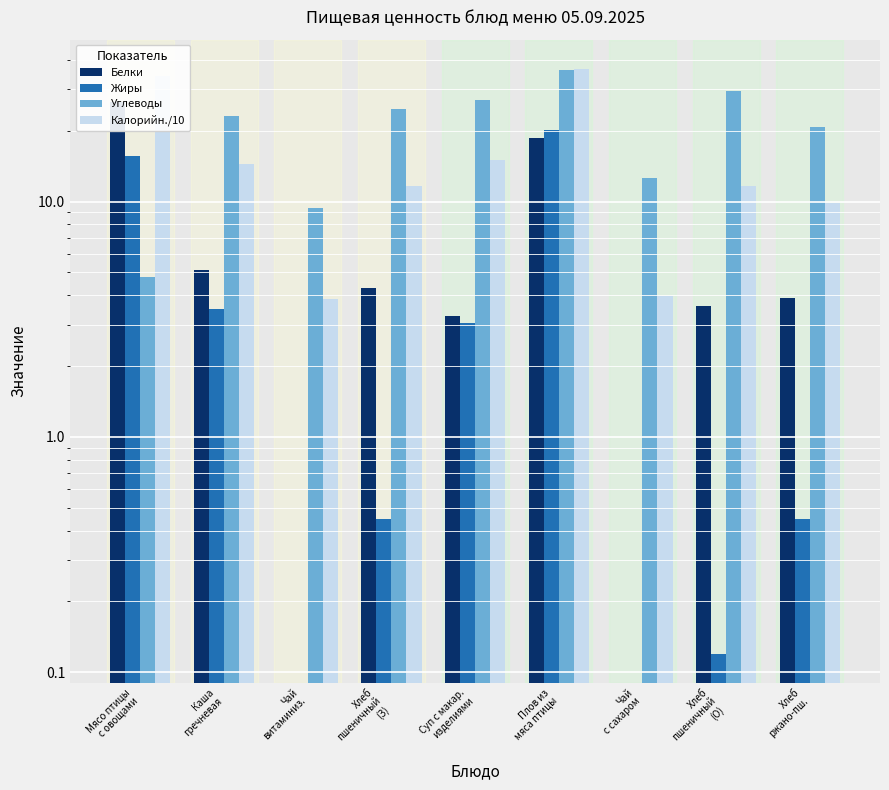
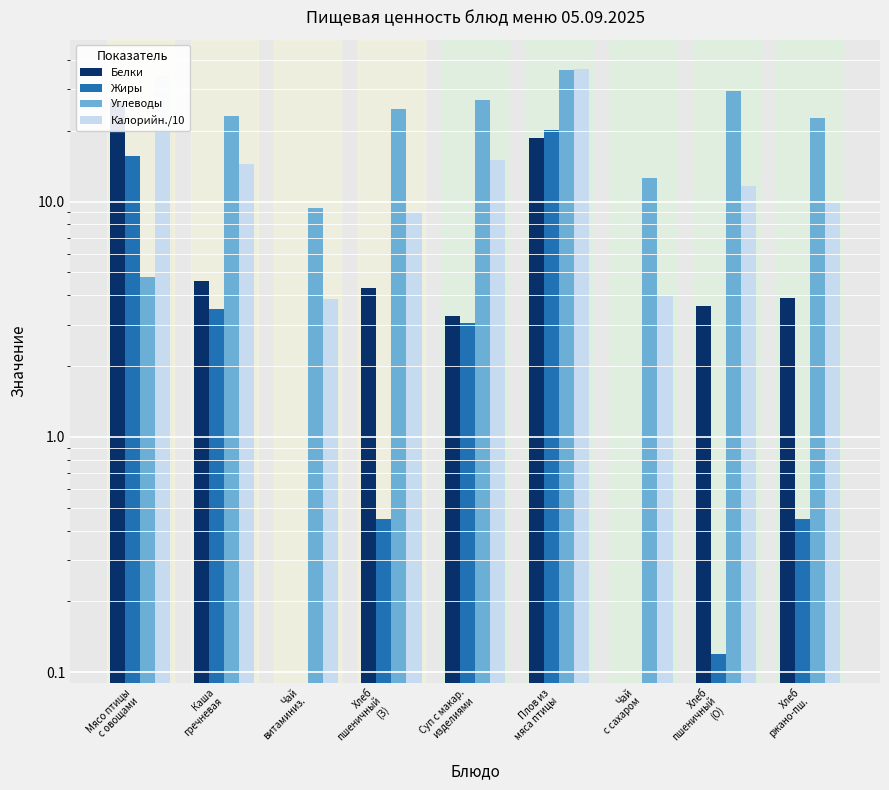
  {
    "Белки": {
-     "Каша гречневая": 5.1,
+     "Каша гречневая": 4.6,
      "Хлеб пшеничный (З)": 4.3,
      "Суп с макар. изделиями": 3.3,
      "Плов из мяса птицы": 19,
      "Хлеб пшеничный (О)": 3.6,
      "Хлеб ржано-пш.": 3.9
    },
    "Жиры": {
      "Мясо птицы с овощами": 16,
      "Каша гречневая": 3.5,
      "Хлеб пшеничный (З)": 0.45,
      "Суп с макар. изделиями": 3.1,
      "Плов из мяса птицы": 20,
      "Хлеб пшеничный (О)": 0.12,
      "Хлеб ржано-пш.": 0.45
    },
    "Углеводы": {
      "Мясо птицы с овощами": 4.8,
      "Каша гречневая": 23,
      "Чай витаминиз.": 9.4,
      "Хлеб пшеничный (З)": 25,
      "Суп с макар. изделиями": 27,
      "Плов из мяса птицы": 36,
      "Чай с сахаром": 13,
      "Хлеб пшеничный (О)": 30,
-     "Хлеб ржано-пш.": 21
+     "Хлеб ржано-пш.": 23
    },
    "Калорийн./10": {
      "Каша гречневая": 14,
      "Чай витаминиз.": 3.9,
-     "Хлеб пшеничный (З)": 12,
+     "Хлеб пшеничный (З)": 9.1,
      "Суп с макар. изделиями": 15,
      "Плов из мяса птицы": 37,
      "Чай с сахаром": 4.0,
      "Хлеб пшеничный (О)": 12,
      "Хлеб ржано-пш.": 9.9
    }
  }
